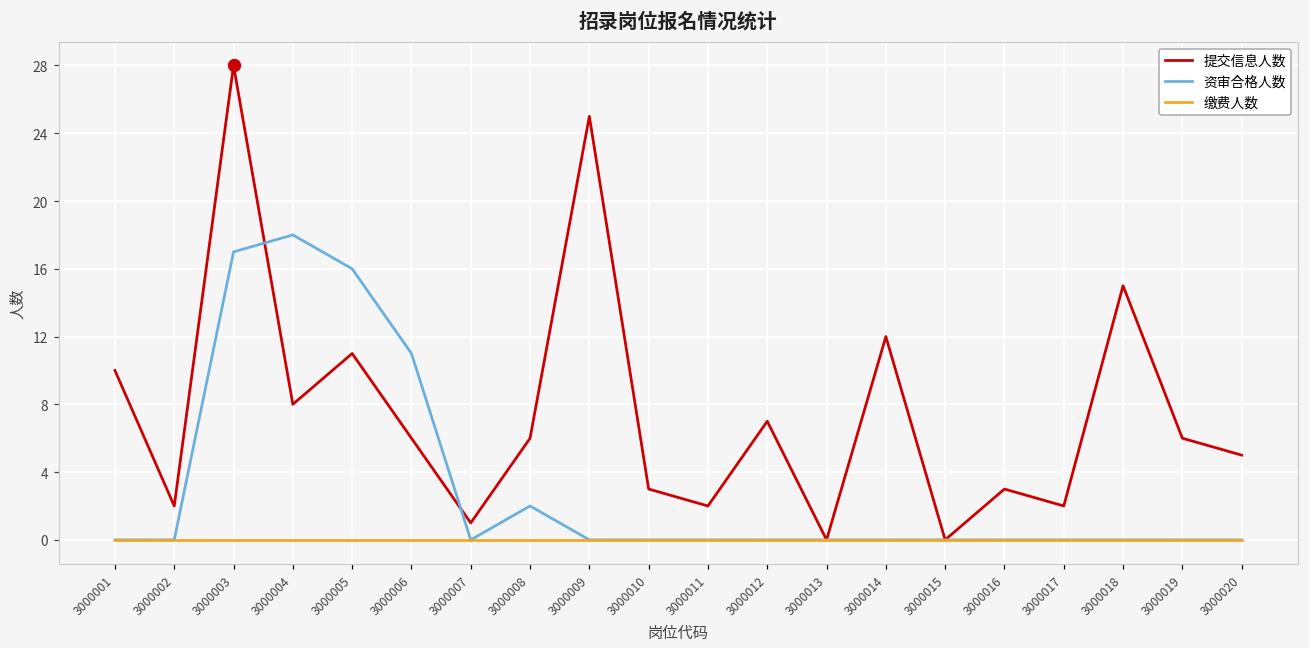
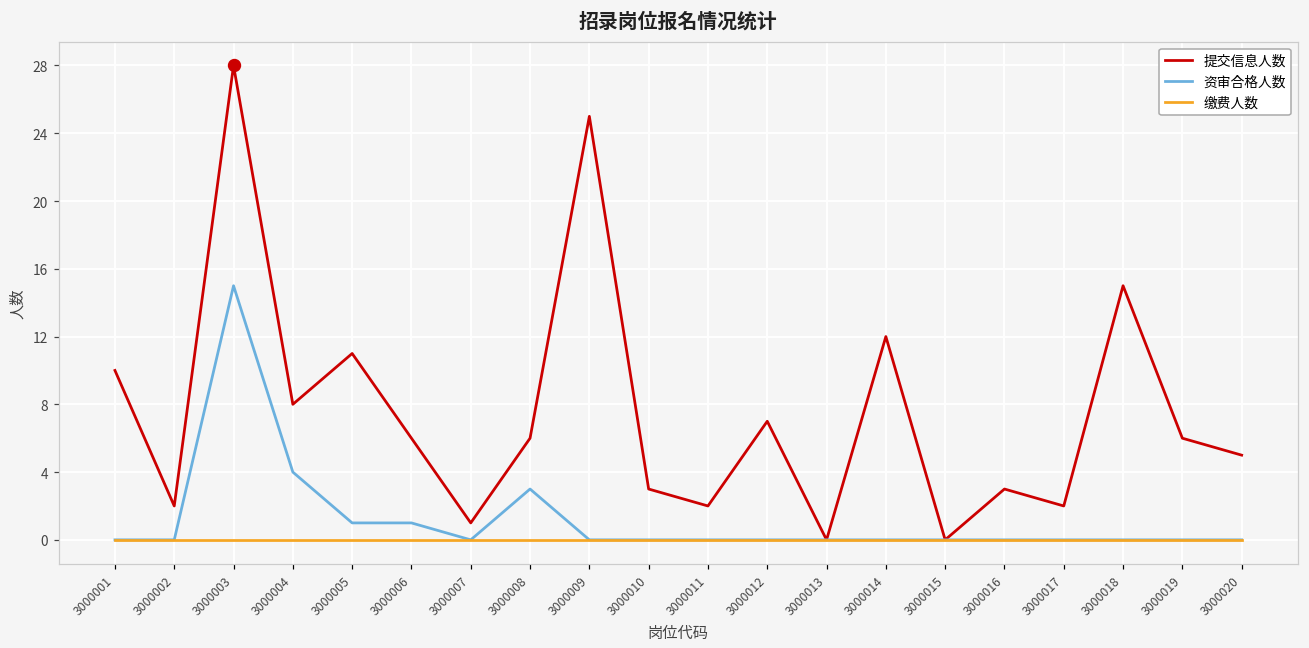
  {
    "资审合格人数": {
-     "3000003": 17,
-     "3000004": 18,
-     "3000005": 16,
-     "3000006": 11,
-     "3000008": 2
+     "3000003": 15,
+     "3000004": 4,
+     "3000005": 1,
+     "3000006": 1,
+     "3000008": 3
    },
    "缴费人数": {
      "3000003": 0,
      "3000004": 0,
      "3000005": 0,
      "3000006": 0,
      "3000008": 0
    }
  }
